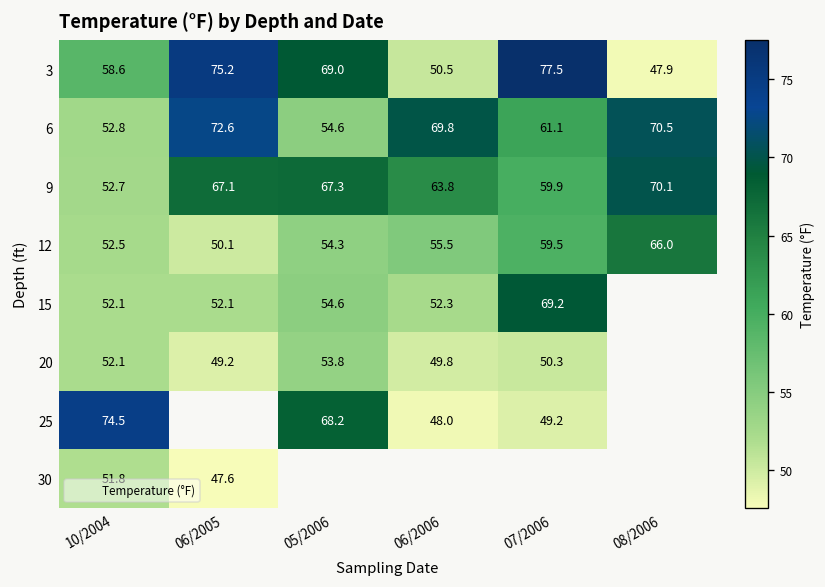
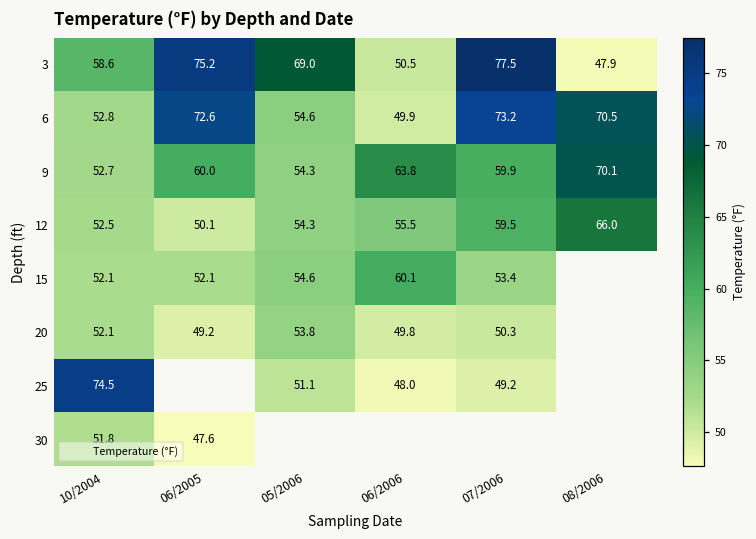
  {
    "3": {
      "10/2004": 58.6,
      "06/2005": 75.2,
      "05/2006": 69.0,
      "06/2006": 50.5,
      "07/2006": 77.5,
      "08/2006": 47.9
    },
    "6": {
      "10/2004": 52.8,
      "06/2005": 72.6,
      "05/2006": 54.6,
-     "06/2006": 69.8,
-     "07/2006": 61.1,
+     "06/2006": 49.9,
+     "07/2006": 73.2,
      "08/2006": 70.5
    },
    "9": {
      "10/2004": 52.7,
-     "06/2005": 67.1,
-     "05/2006": 67.3,
+     "06/2005": 60.0,
+     "05/2006": 54.3,
      "06/2006": 63.8,
      "07/2006": 59.9,
      "08/2006": 70.1
    },
    "12": {
      "10/2004": 52.5,
      "06/2005": 50.1,
      "05/2006": 54.3,
      "06/2006": 55.5,
      "07/2006": 59.5,
      "08/2006": 66.0
    },
    "15": {
      "10/2004": 52.1,
      "06/2005": 52.1,
      "05/2006": 54.6,
-     "06/2006": 52.3,
-     "07/2006": 69.2
+     "06/2006": 60.1,
+     "07/2006": 53.4
    },
    "20": {
      "10/2004": 52.1,
      "06/2005": 49.2,
      "05/2006": 53.8,
      "06/2006": 49.8,
      "07/2006": 50.3
    },
    "25": {
      "10/2004": 74.5,
-     "05/2006": 68.2,
+     "05/2006": 51.1,
      "06/2006": 48.0,
      "07/2006": 49.2
    },
    "30": {
      "06/2005": 47.6
    }
  }
